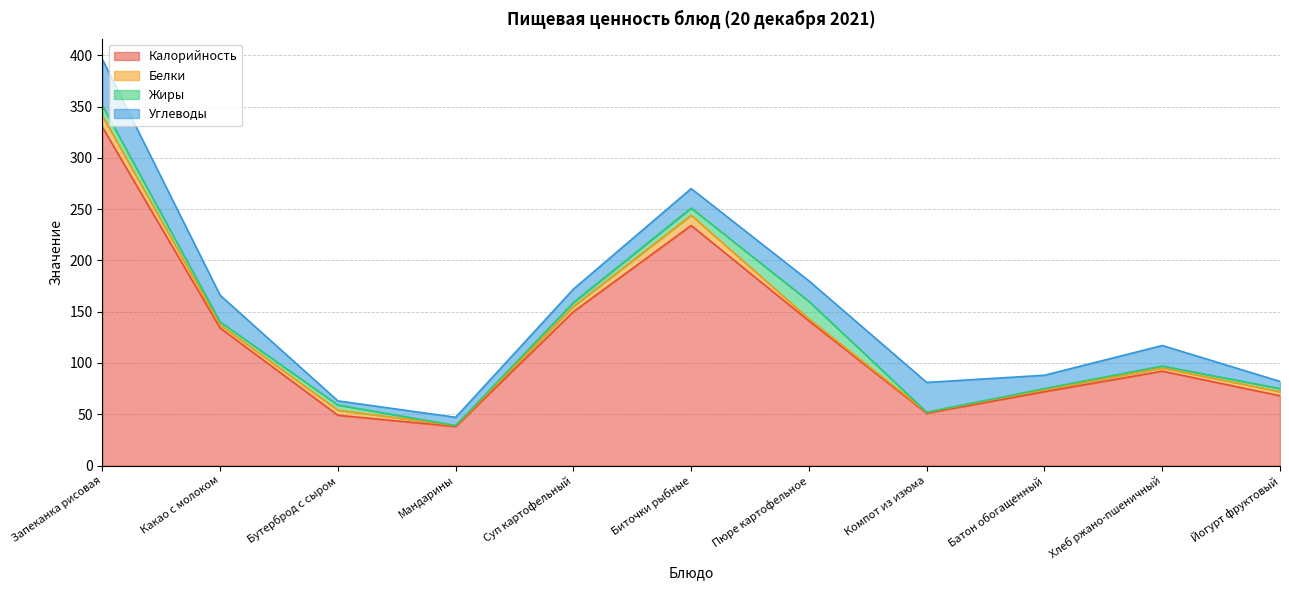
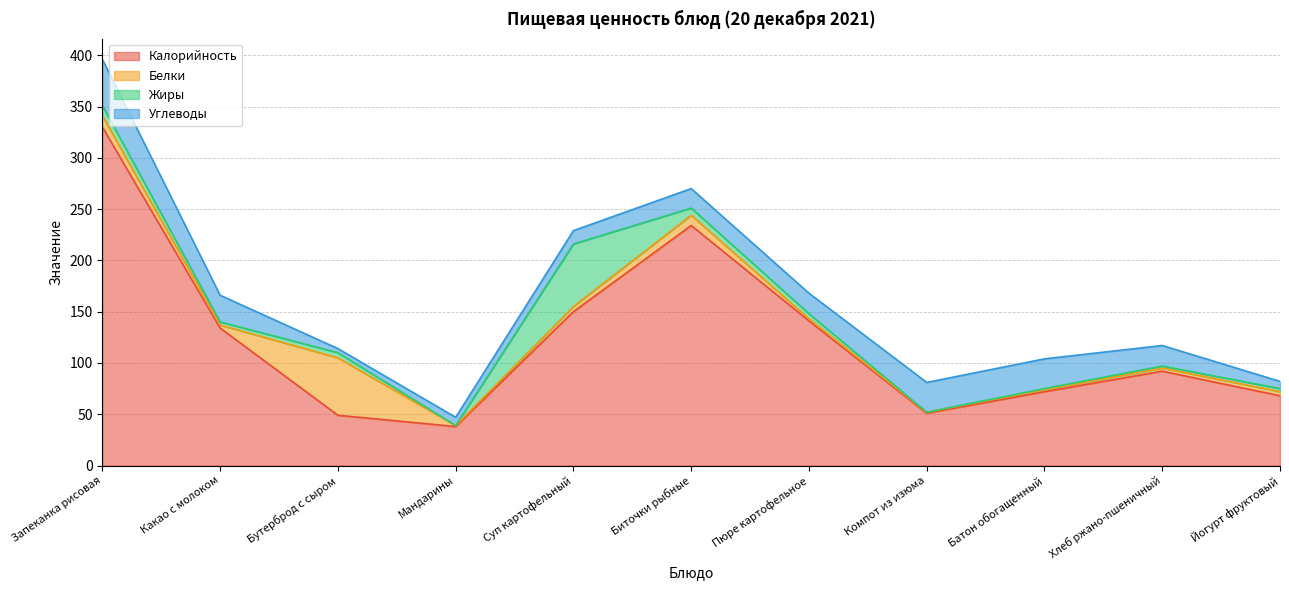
  {
    "Калорийность": {
      "Запеканка рисовая": 330,
      "Какао с молоком": 134,
      "Бутерброд с сыром": 49,
      "Суп картофельный": 150,
      "Биточки рыбные": 234,
      "Хлеб ржано-пшеничный": 92,
      "Йогурт фруктовый": 68
    },
    "Белки": {
      "Запеканка рисовая": 11,
      "Какао с молоком": 3,
-     "Бутерброд с сыром": 5,
+     "Бутерброд с сыром": 56,
      "Суп картофельный": 5,
      "Биточки рыбные": 10,
      "Йогурт фруктовый": 4
    },
    "Жиры": {
      "Запеканка рисовая": 10,
      "Какао с молоком": 3,
      "Бутерброд с сыром": 5,
-     "Суп картофельный": 4,
+     "Суп картофельный": 61,
      "Биточки рыбные": 7,
-     "Пюре картофельное": 17,
+     "Пюре картофельное": 5,
      "Йогурт фруктовый": 3
    },
    "Углеводы": {
      "Запеканка рисовая": 45,
      "Какао с молоком": 26,
      "Бутерброд с сыром": 4,
      "Мандарины": 8,
      "Суп картофельный": 13,
      "Биточки рыбные": 19,
      "Пюре картофельное": 20,
      "Компот из изюма": 29,
-     "Батон обогащенный": 13,
+     "Батон обогащенный": 29,
      "Хлеб ржано-пшеничный": 20,
      "Йогурт фруктовый": 7
    }
  }
